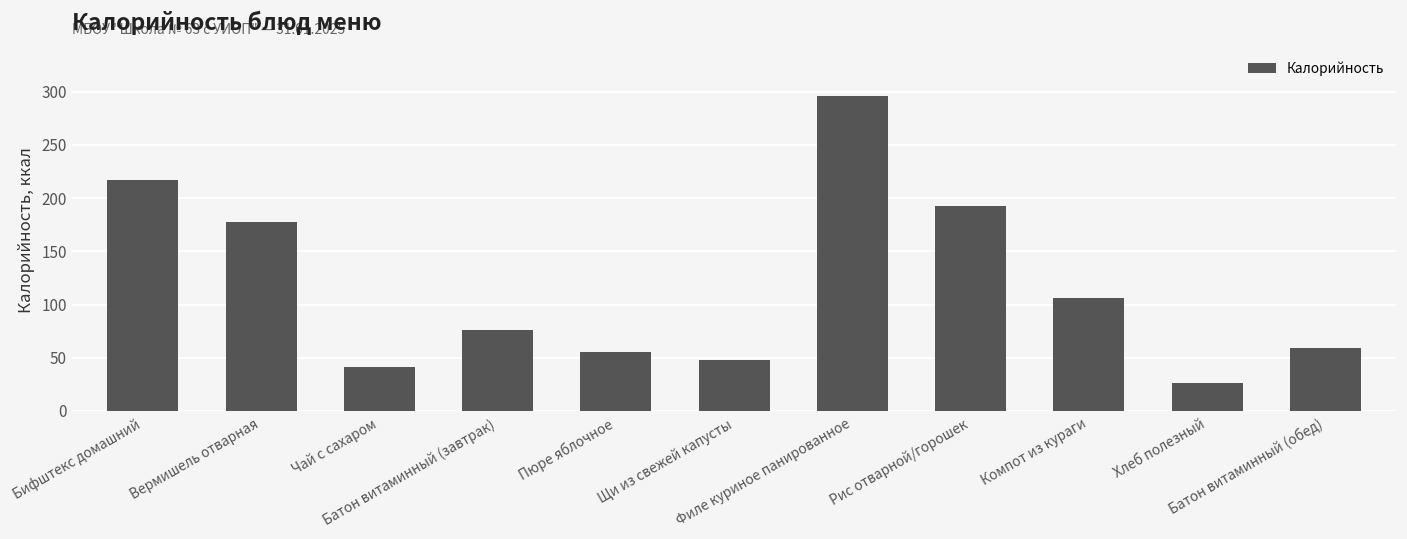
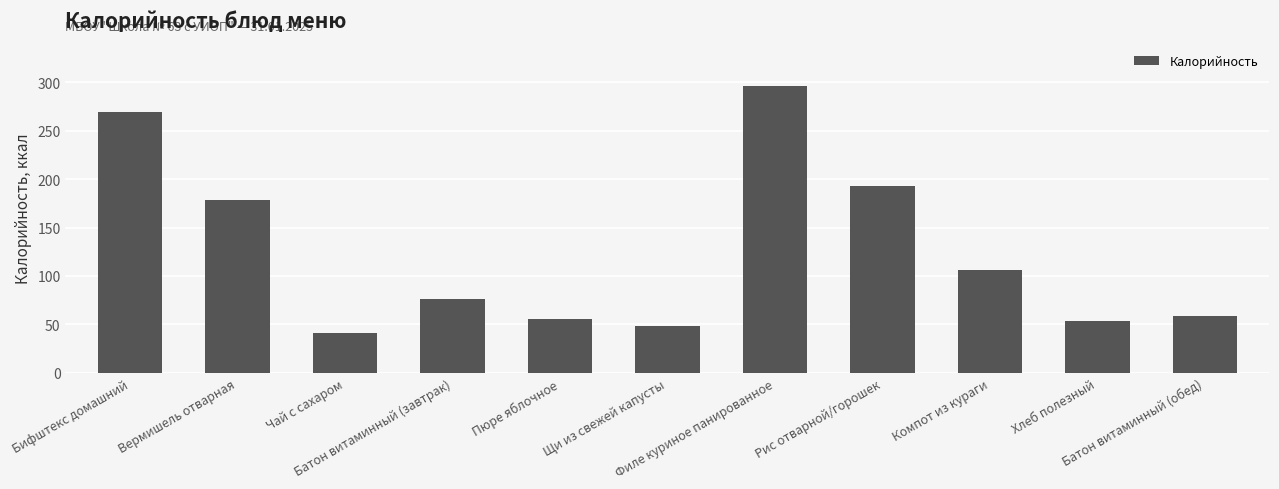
  {
-   "Бифштекс домашний": 220,
+   "Бифштекс домашний": 270,
    "Вермишель отварная": 180,
    "Чай с сахаром": 40,
    "Батон витаминный (завтрак)": 80,
    "Пюре яблочное": 60,
    "Щи из свежей капусты": 50,
    "Филе куриное панированное": 300,
    "Рис отварной/горошек": 190,
    "Компот из кураги": 110,
-   "Хлеб полезный": 30,
+   "Хлеб полезный": 50,
    "Батон витаминный (обед)": 60
  }
